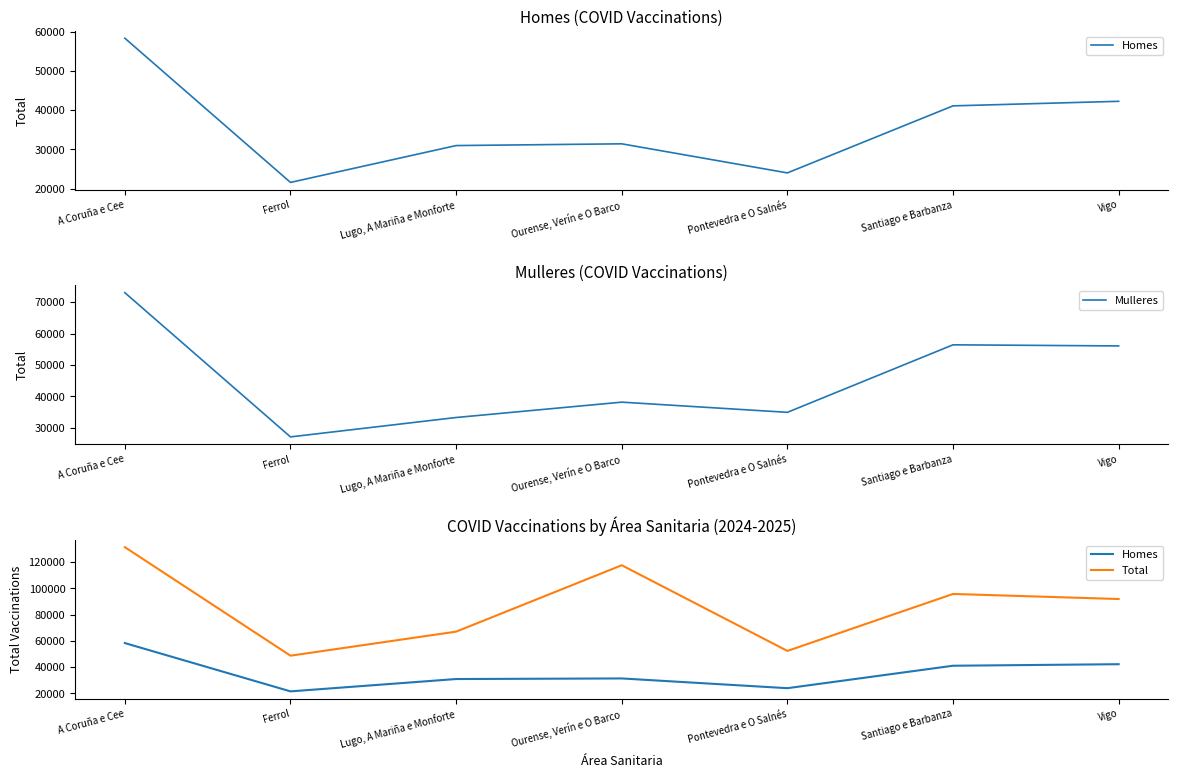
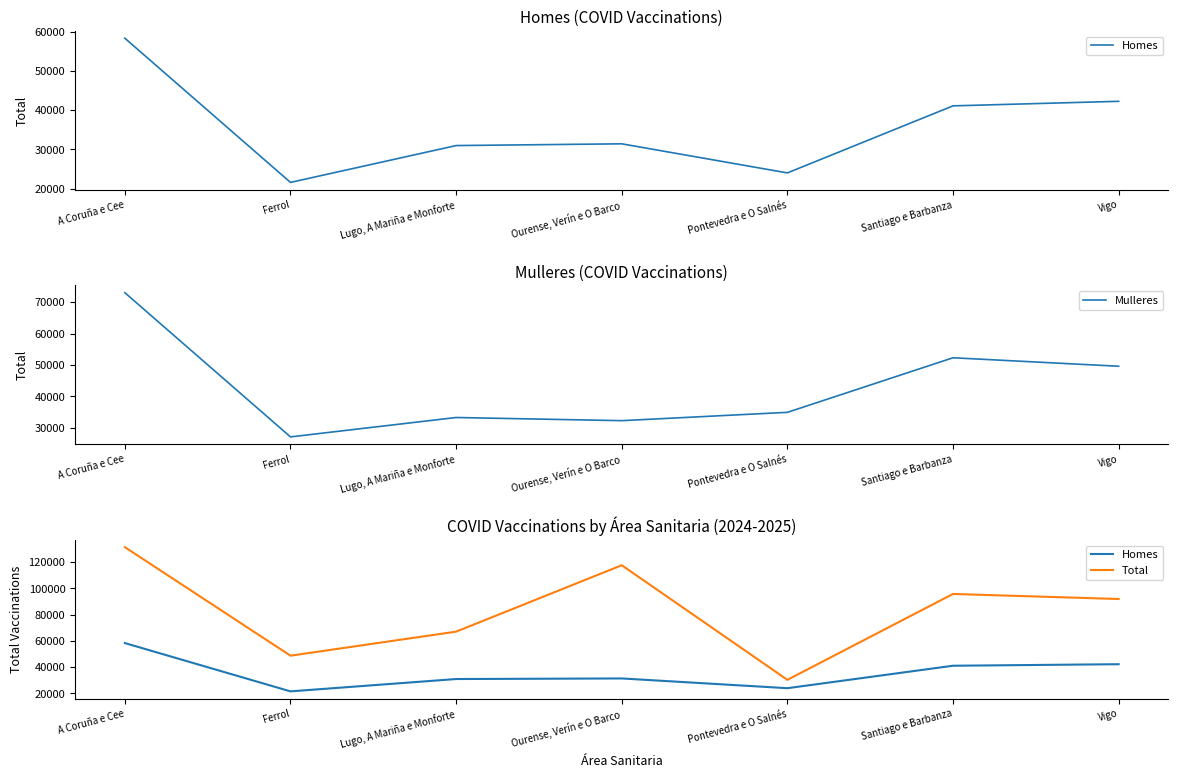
  {
    "Homes (COVID Vaccinations)": {
      "A Coruña e Cee": 58000,
      "Ferrol": 22000,
      "Lugo, A Mariña e Monforte": 31000,
      "Ourense, Verín e O Barco": 31000,
      "Pontevedra e O Salnés": 24000,
      "Santiago e Barbanza": 41000,
      "Vigo": 42000
    },
    "Mulleres (COVID Vaccinations)": {
      "A Coruña e Cee": 73000,
      "Ferrol": 27000,
      "Lugo, A Mariña e Monforte": 33000,
-     "Ourense, Verín e O Barco": 38000,
+     "Ourense, Verín e O Barco": 32000,
      "Pontevedra e O Salnés": 35000,
-     "Santiago e Barbanza": 56000,
-     "Vigo": 56000
+     "Santiago e Barbanza": 52000,
+     "Vigo": 50000
    },
    "COVID Vaccinations by Área Sanitaria (2024-2025)": {
      "Homes": {
        "A Coruña e Cee": 58000,
        "Ferrol": 22000,
        "Lugo, A Mariña e Monforte": 31000,
        "Ourense, Verín e O Barco": 31000,
        "Pontevedra e O Salnés": 24000,
        "Santiago e Barbanza": 41000,
        "Vigo": 42000
      },
      "Total": {
        "A Coruña e Cee": 131000,
        "Ferrol": 49000,
        "Lugo, A Mariña e Monforte": 67000,
        "Ourense, Verín e O Barco": 118000,
-       "Pontevedra e O Salnés": 52000,
+       "Pontevedra e O Salnés": 30000,
        "Santiago e Barbanza": 96000,
        "Vigo": 92000
      }
    }
  }
